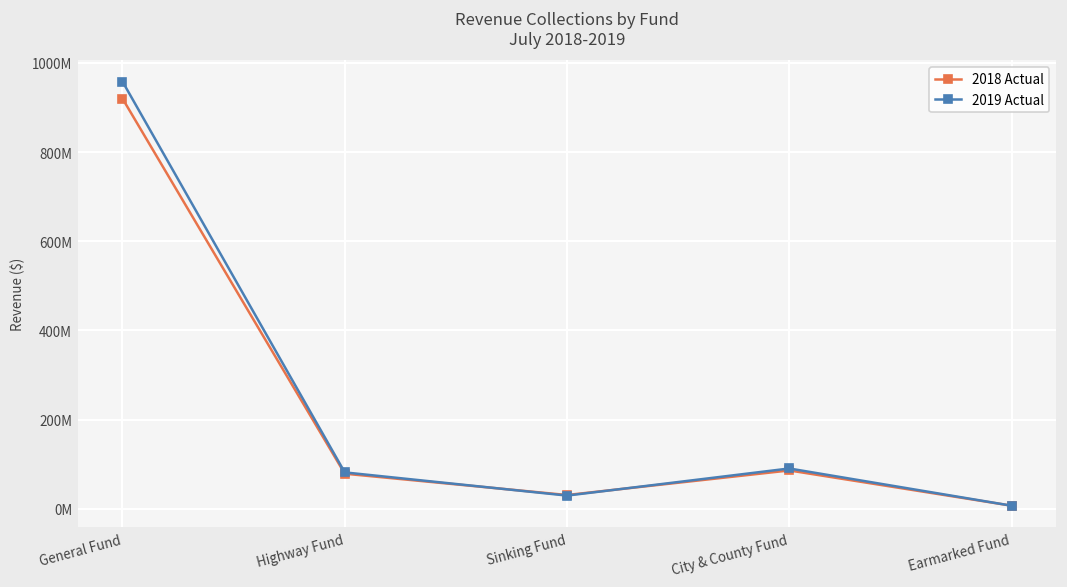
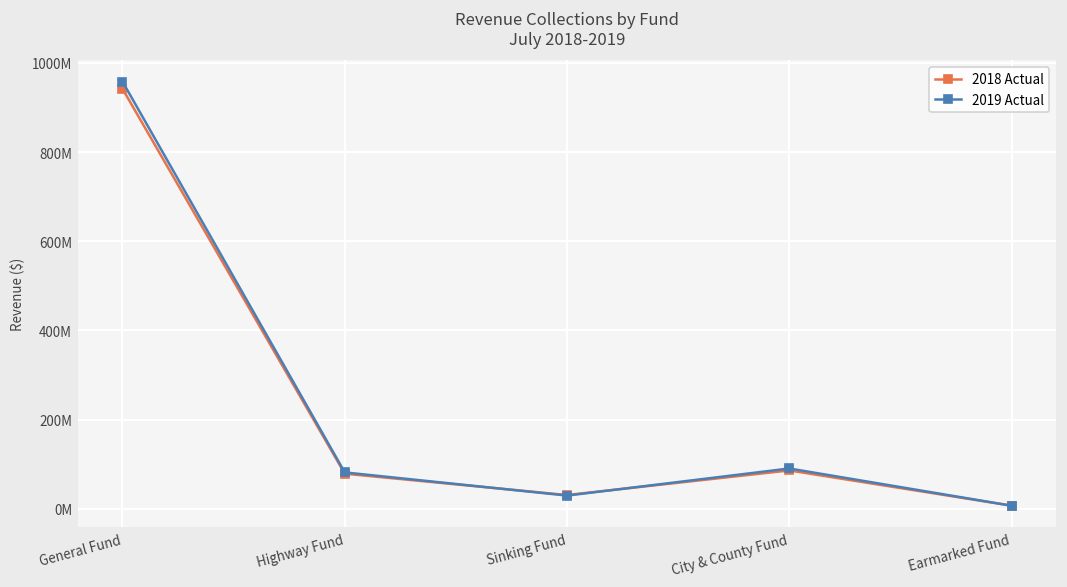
  {
    "2018 Actual": {
-     "General Fund": 920000000
+     "General Fund": 940000000
    },
    "2019 Actual": {
      "General Fund": 960000000
    }
  }
